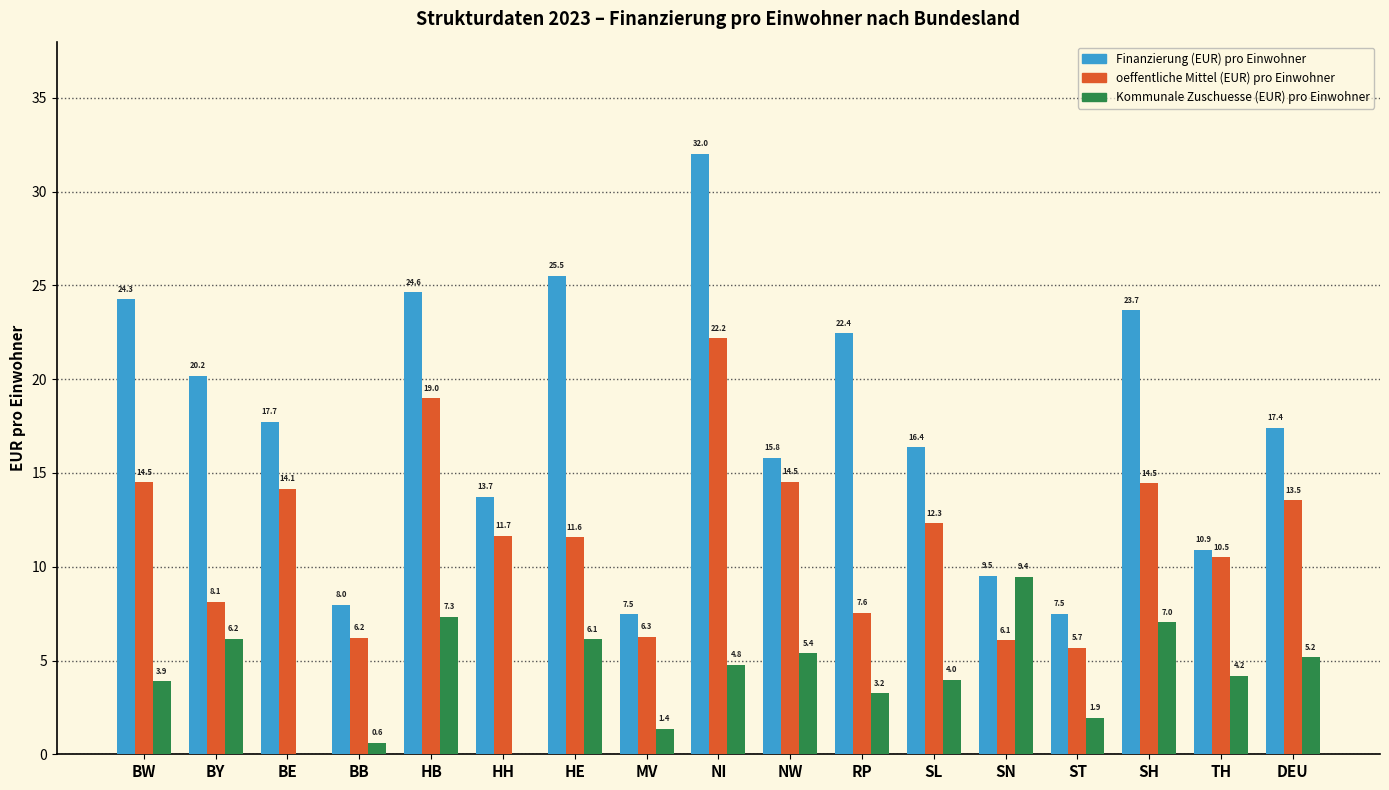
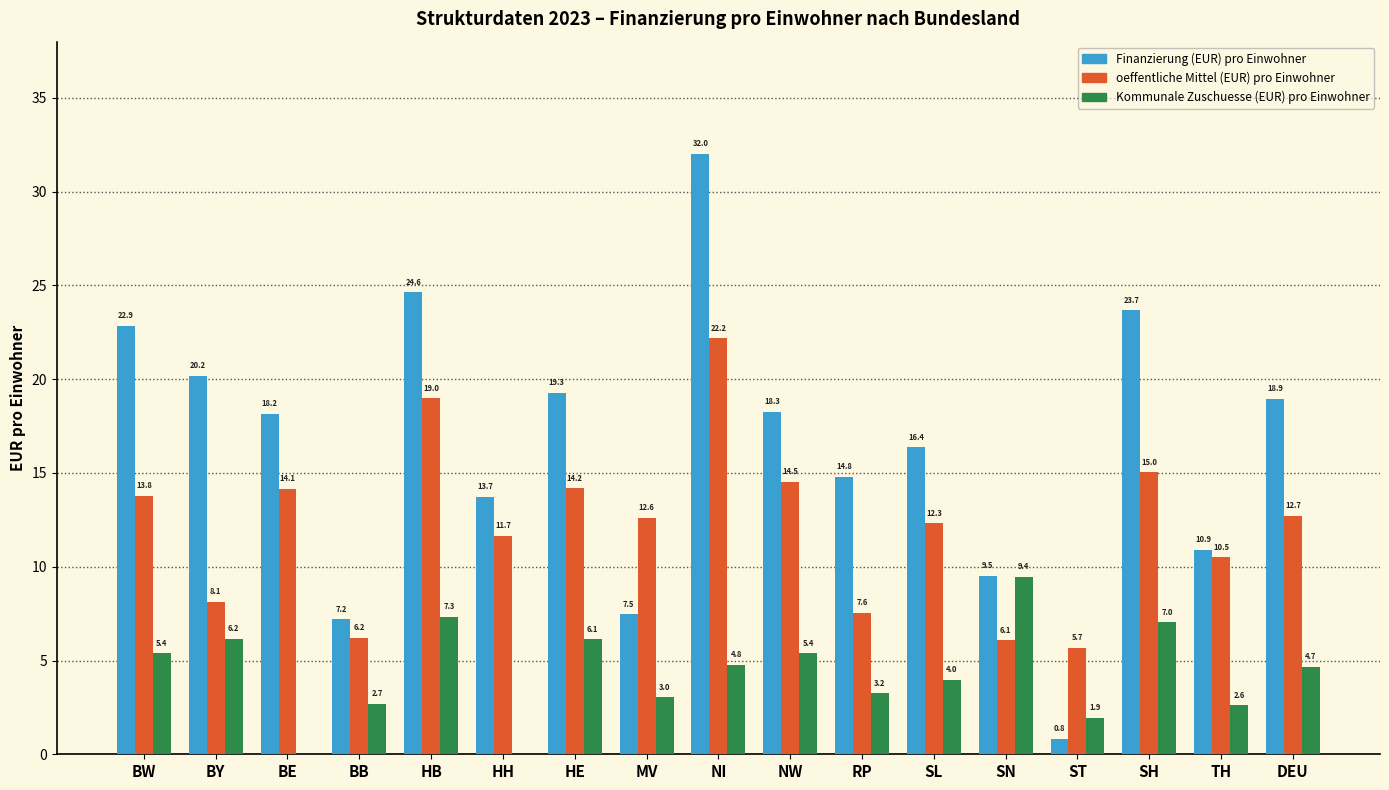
  {
    "Finanzierung (EUR) pro Einwohner": {
-     "BW": 24.3,
+     "BW": 22.9,
      "BY": 20.2,
-     "BE": 17.7,
-     "BB": 8.0,
+     "BE": 18.2,
+     "BB": 7.2,
      "HB": 24.6,
      "HH": 13.7,
-     "HE": 25.5,
+     "HE": 19.3,
      "MV": 7.5,
      "NI": 32.0,
-     "NW": 15.8,
-     "RP": 22.4,
+     "NW": 18.3,
+     "RP": 14.8,
      "SL": 16.4,
      "SN": 9.5,
-     "ST": 7.5,
+     "ST": 0.8,
      "SH": 23.7,
      "TH": 10.9,
-     "DEU": 17.4
+     "DEU": 18.9
    },
    "oeffentliche Mittel (EUR) pro Einwohner": {
-     "BW": 14.5,
+     "BW": 13.8,
      "BY": 8.1,
      "BE": 14.1,
      "BB": 6.2,
      "HB": 19.0,
      "HH": 11.7,
-     "HE": 11.6,
-     "MV": 6.3,
+     "HE": 14.2,
+     "MV": 12.6,
      "NI": 22.2,
      "NW": 14.5,
      "RP": 7.6,
      "SL": 12.3,
      "SN": 6.1,
      "ST": 5.7,
-     "SH": 14.5,
+     "SH": 15.0,
      "TH": 10.5,
-     "DEU": 13.5
+     "DEU": 12.7
    },
    "Kommunale Zuschuesse (EUR) pro Einwohner": {
-     "BW": 3.9,
+     "BW": 5.4,
      "BY": 6.2,
-     "BB": 0.6,
+     "BB": 2.7,
      "HB": 7.3,
      "HE": 6.1,
-     "MV": 1.4,
+     "MV": 3.0,
      "NI": 4.8,
      "NW": 5.4,
      "RP": 3.2,
      "SL": 4.0,
      "SN": 9.4,
      "ST": 1.9,
      "SH": 7.0,
-     "TH": 4.2,
-     "DEU": 5.2
+     "TH": 2.6,
+     "DEU": 4.7
    }
  }
